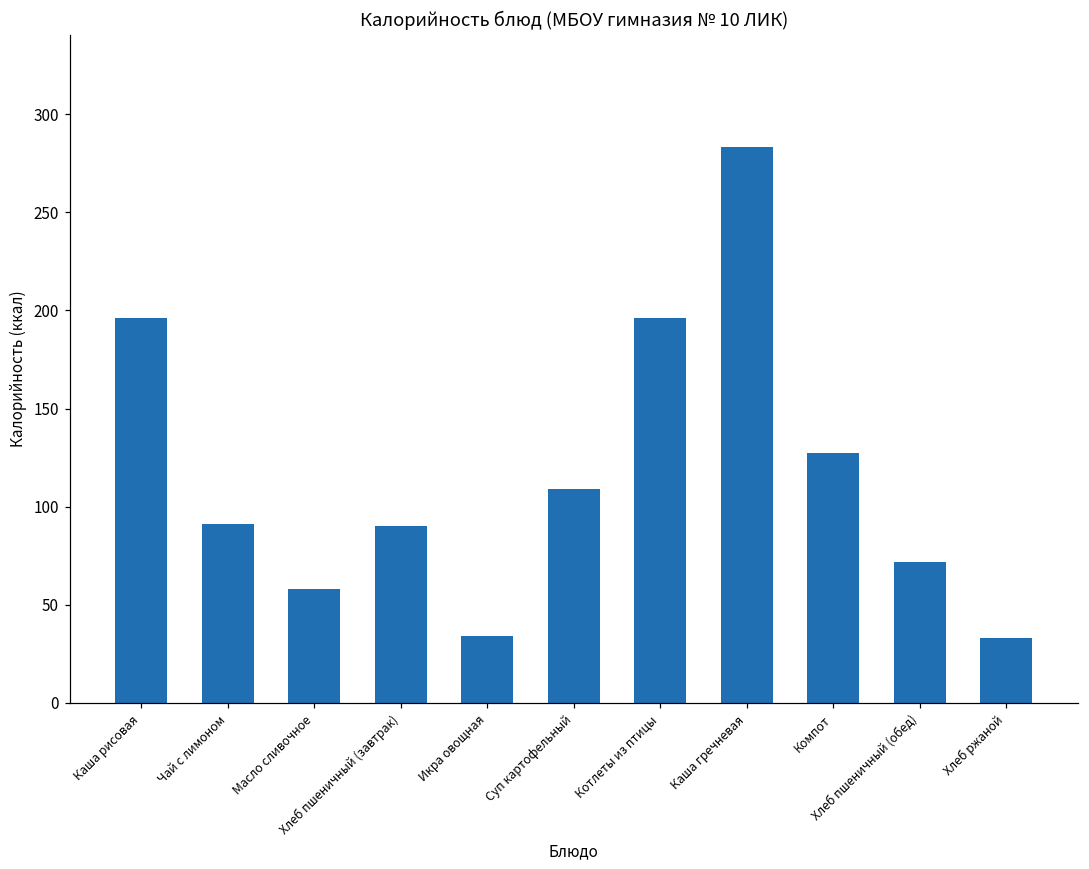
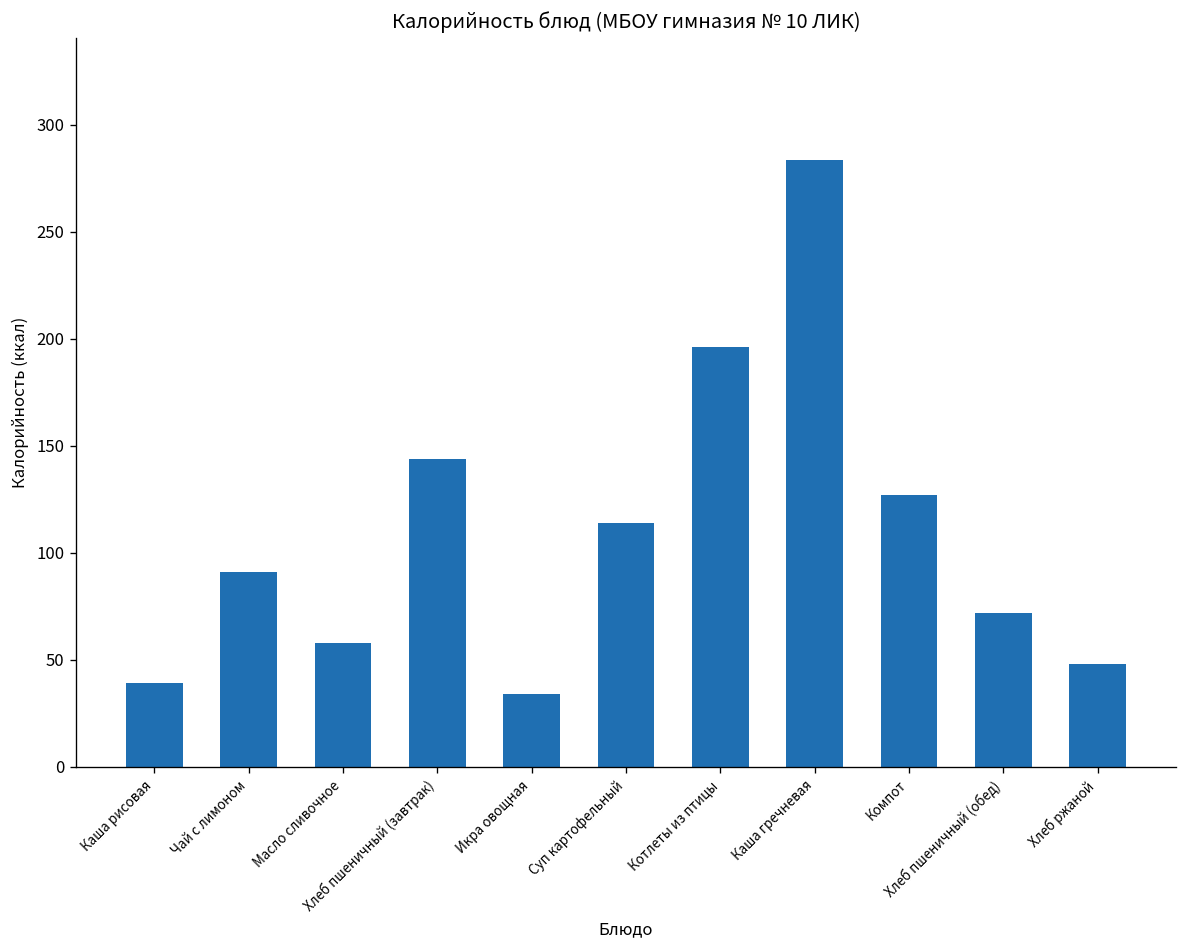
  {
-   "Каша рисовая": 196,
+   "Каша рисовая": 39,
    "Чай с лимоном": 91,
    "Масло сливочное": 58,
-   "Хлеб пшеничный (завтрак)": 90,
+   "Хлеб пшеничный (завтрак)": 144,
    "Икра овощная": 34,
-   "Суп картофельный": 109,
+   "Суп картофельный": 114,
    "Котлеты из птицы": 196,
    "Каша гречневая": 284,
    "Компот": 127,
    "Хлеб пшеничный (обед)": 72,
-   "Хлеб ржаной": 33
+   "Хлеб ржаной": 48
  }
